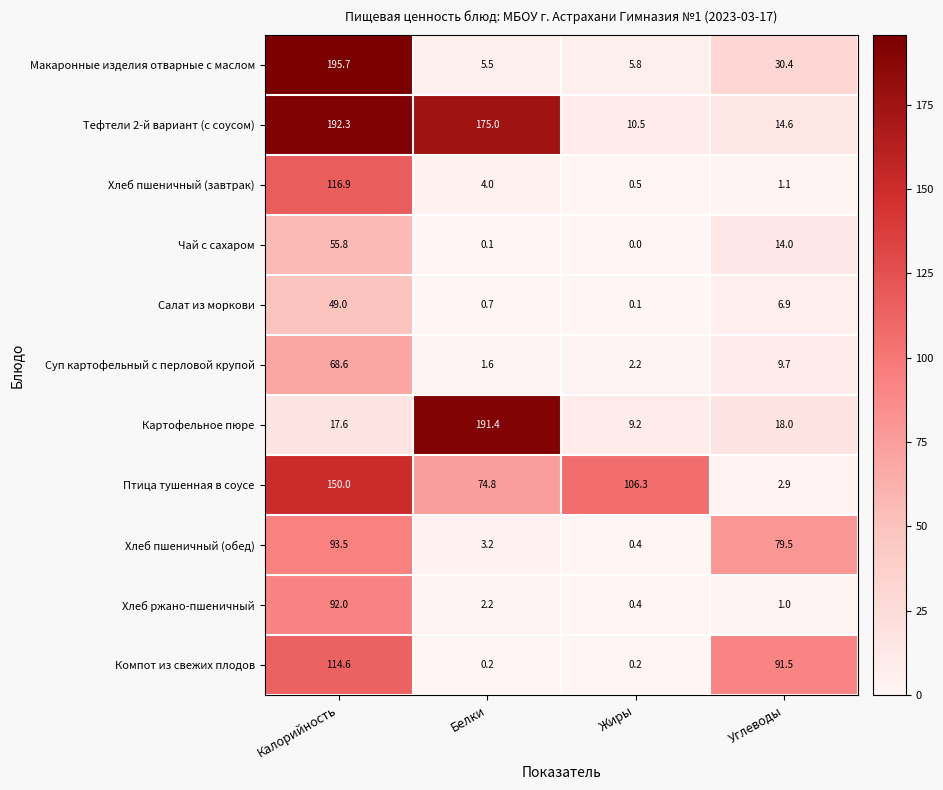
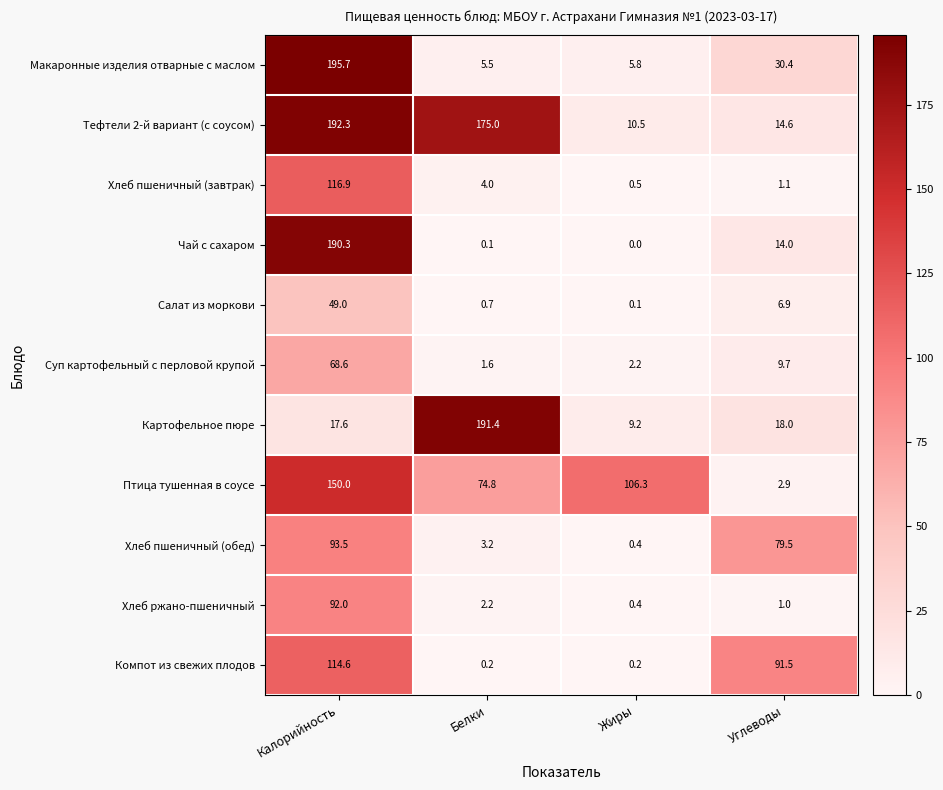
  {
    "Макаронные изделия отварные с маслом": {
      "Калорийность": 195.7,
      "Белки": 5.5,
      "Жиры": 5.8,
      "Углеводы": 30.4
    },
    "Тефтели 2-й вариант (с соусом)": {
      "Калорийность": 192.3,
      "Белки": 175.0,
      "Жиры": 10.5,
      "Углеводы": 14.6
    },
    "Хлеб пшеничный (завтрак)": {
      "Калорийность": 116.9,
      "Белки": 4.0,
      "Жиры": 0.5,
      "Углеводы": 1.1
    },
    "Чай с сахаром": {
-     "Калорийность": 55.8,
+     "Калорийность": 190.3,
      "Белки": 0.1,
      "Жиры": 0.0,
      "Углеводы": 14.0
    },
    "Салат из моркови": {
      "Калорийность": 49.0,
      "Белки": 0.7,
      "Жиры": 0.1,
      "Углеводы": 6.9
    },
    "Суп картофельный с перловой крупой": {
      "Калорийность": 68.6,
      "Белки": 1.6,
      "Жиры": 2.2,
      "Углеводы": 9.7
    },
    "Картофельное пюре": {
      "Калорийность": 17.6,
      "Белки": 191.4,
      "Жиры": 9.2,
      "Углеводы": 18.0
    },
    "Птица тушенная в соусе": {
      "Калорийность": 150.0,
      "Белки": 74.8,
      "Жиры": 106.3,
      "Углеводы": 2.9
    },
    "Хлеб пшеничный (обед)": {
      "Калорийность": 93.5,
      "Белки": 3.2,
      "Жиры": 0.4,
      "Углеводы": 79.5
    },
    "Хлеб ржано-пшеничный": {
      "Калорийность": 92.0,
      "Белки": 2.2,
      "Жиры": 0.4,
      "Углеводы": 1.0
    },
    "Компот из свежих плодов": {
      "Калорийность": 114.6,
      "Белки": 0.2,
      "Жиры": 0.2,
      "Углеводы": 91.5
    }
  }
